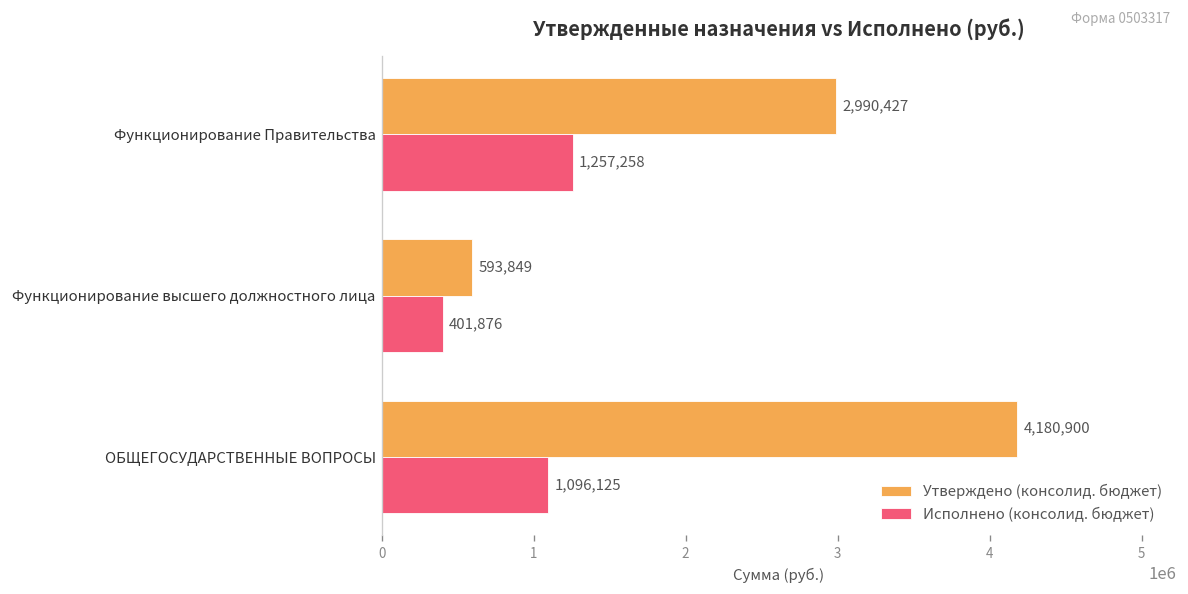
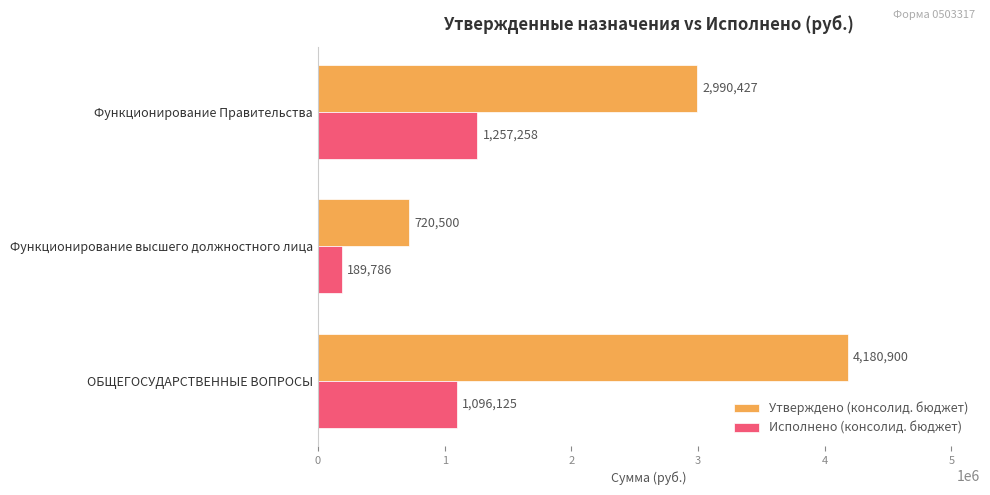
  {
    "Утверждено (консолид. бюджет)": {
      "Функционирование Правительства": "2,990,427",
-     "Функционирование высшего должностного лица": "593,849",
+     "Функционирование высшего должностного лица": "720,500",
      "ОБЩЕГОСУДАРСТВЕННЫЕ ВОПРОСЫ": "4,180,900"
    },
    "Исполнено (консолид. бюджет)": {
      "Функционирование Правительства": "1,257,258",
-     "Функционирование высшего должностного лица": "401,876",
+     "Функционирование высшего должностного лица": "189,786",
      "ОБЩЕГОСУДАРСТВЕННЫЕ ВОПРОСЫ": "1,096,125"
    }
  }
